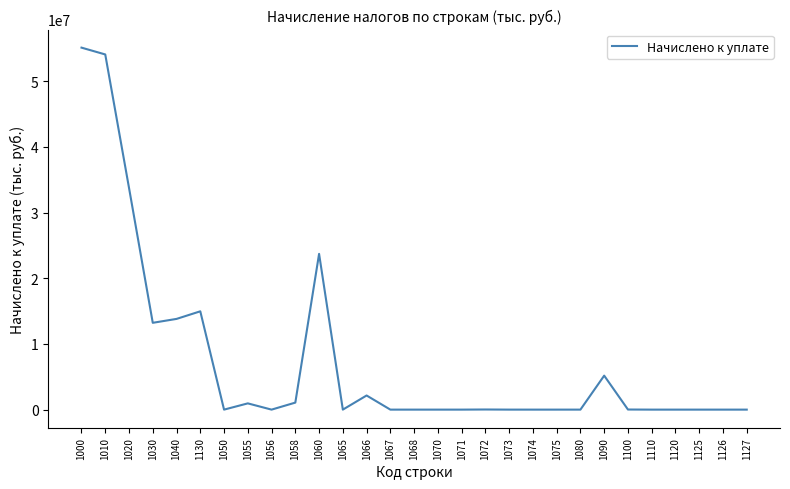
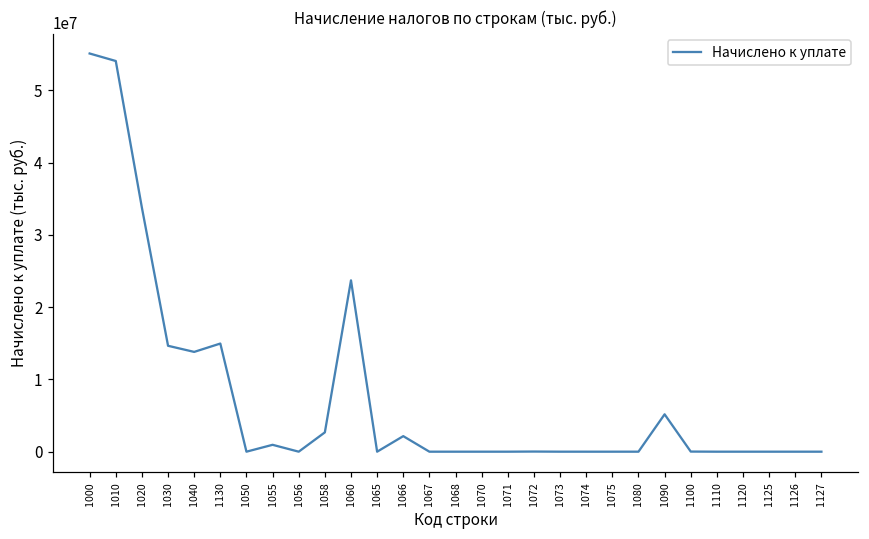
  {
    "1000": 55000000,
    "1010": 54000000,
    "1020": 34000000,
-   "1030": 13000000,
+   "1030": 15000000,
    "1040": 14000000,
    "1130": 15000000,
    "1050": 0,
    "1055": 1000000,
    "1056": 0,
-   "1058": 1000000,
+   "1058": 3000000,
    "1060": 24000000,
    "1065": 0,
    "1066": 2000000,
    "1067": 0,
    "1068": 0,
    "1070": 0,
    "1071": 0,
    "1072": 0,
    "1073": 0,
    "1074": 0,
    "1075": 0,
    "1080": 0,
    "1090": 5000000,
    "1100": 0,
    "1110": 0,
    "1120": 0,
    "1125": 0,
    "1126": 0,
    "1127": 0
  }
